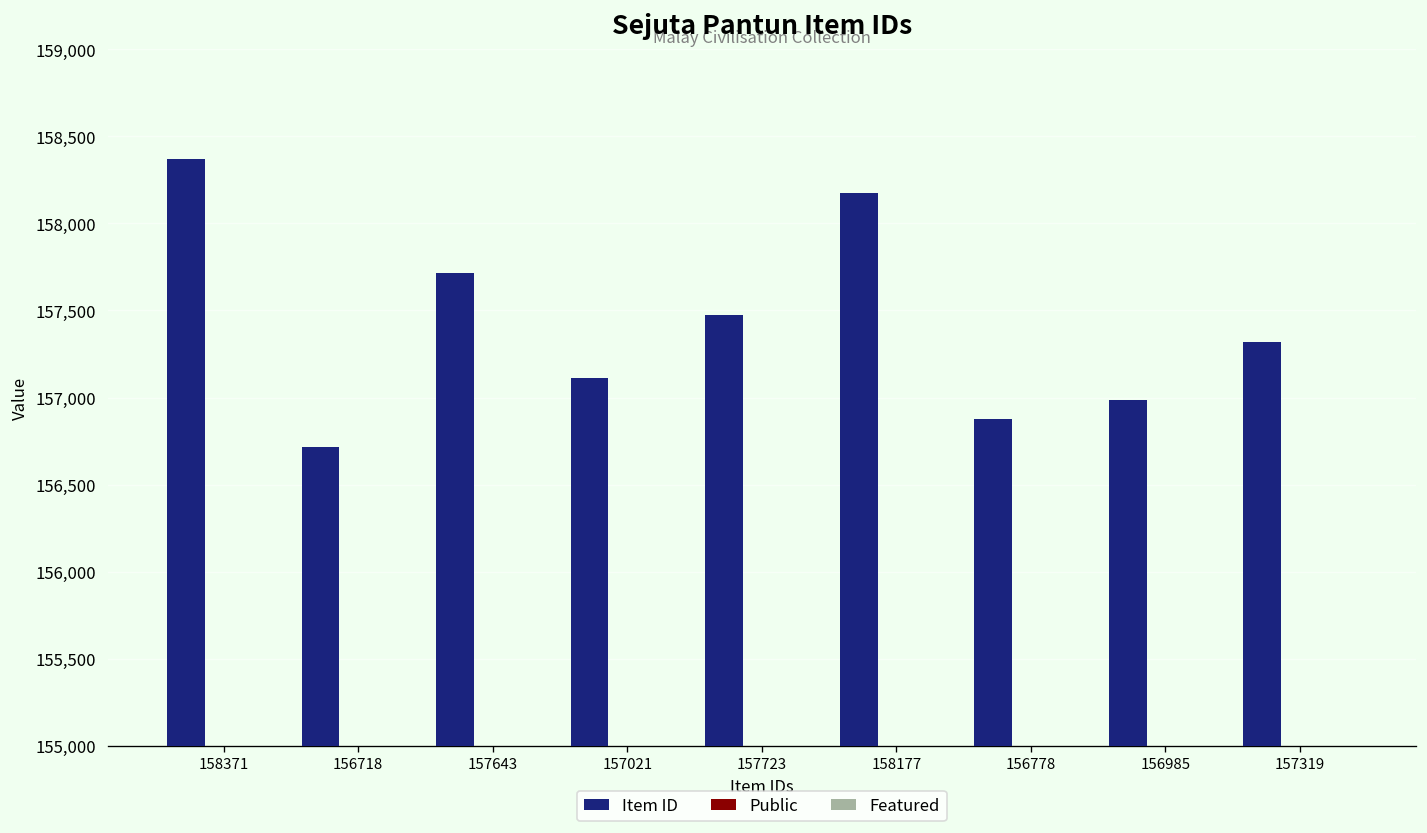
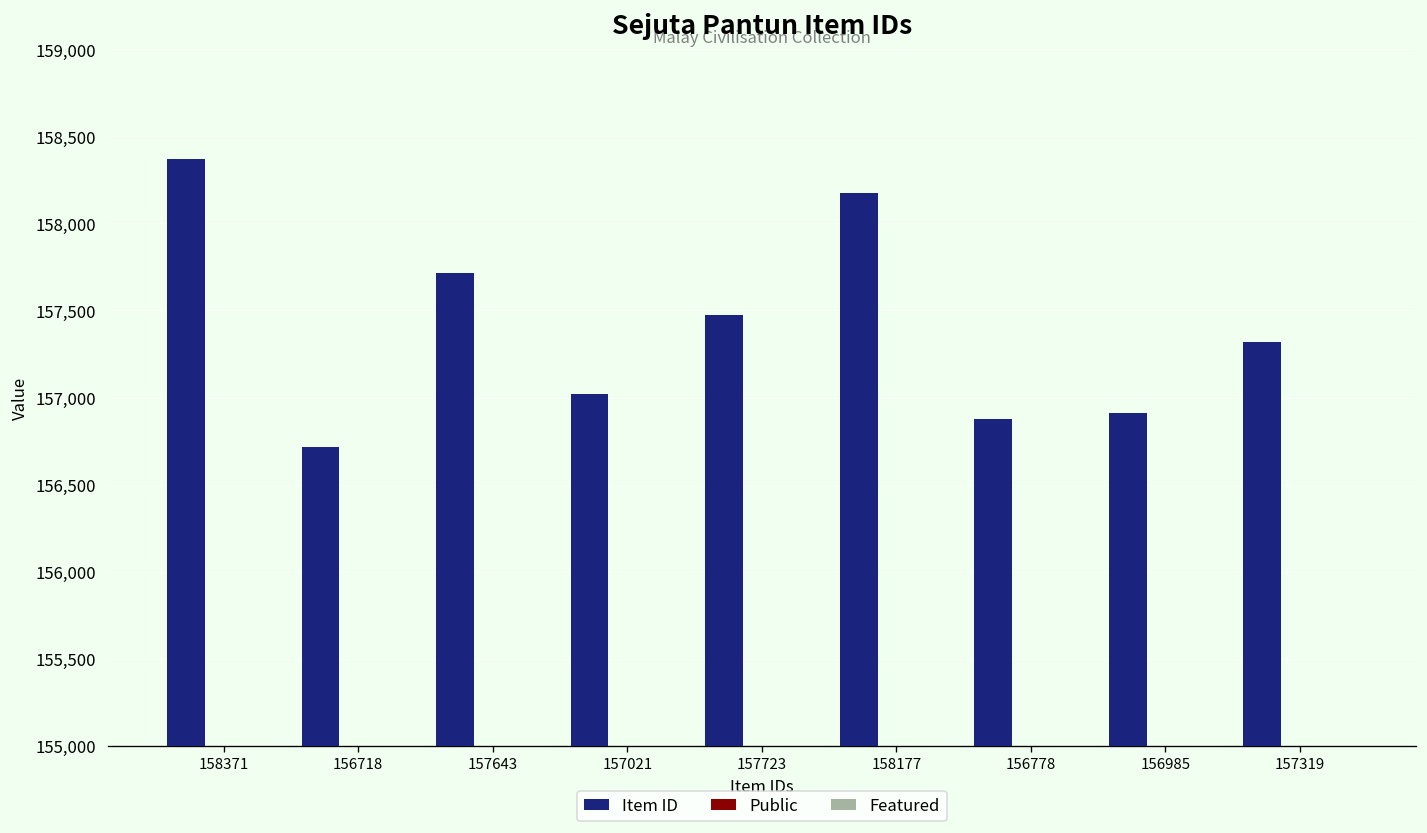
  {
    "Item ID": {
      "158371": "158,370",
      "156718": "156,720",
      "157643": "157,710",
-     "157021": "157,110",
+     "157021": "157,020",
      "157723": "157,480",
      "158177": "158,180",
      "156778": "156,880",
-     "156985": "156,990",
+     "156985": "156,910",
      "157319": "157,320"
    }
  }
